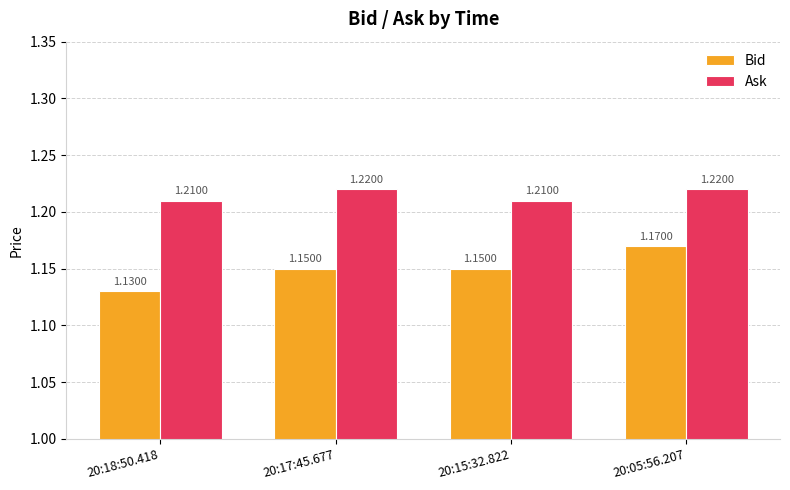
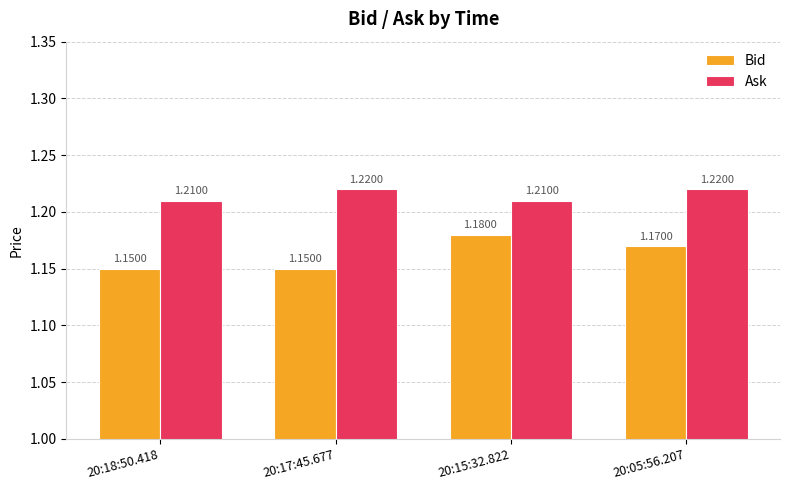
  {
    "Bid": {
-     "20:18:50.418": 1.1300,
+     "20:18:50.418": 1.1500,
      "20:17:45.677": 1.1500,
-     "20:15:32.822": 1.1500,
+     "20:15:32.822": 1.1800,
      "20:05:56.207": 1.1700
    },
    "Ask": {
      "20:18:50.418": 1.2100,
      "20:17:45.677": 1.2200,
      "20:15:32.822": 1.2100,
      "20:05:56.207": 1.2200
    }
  }
